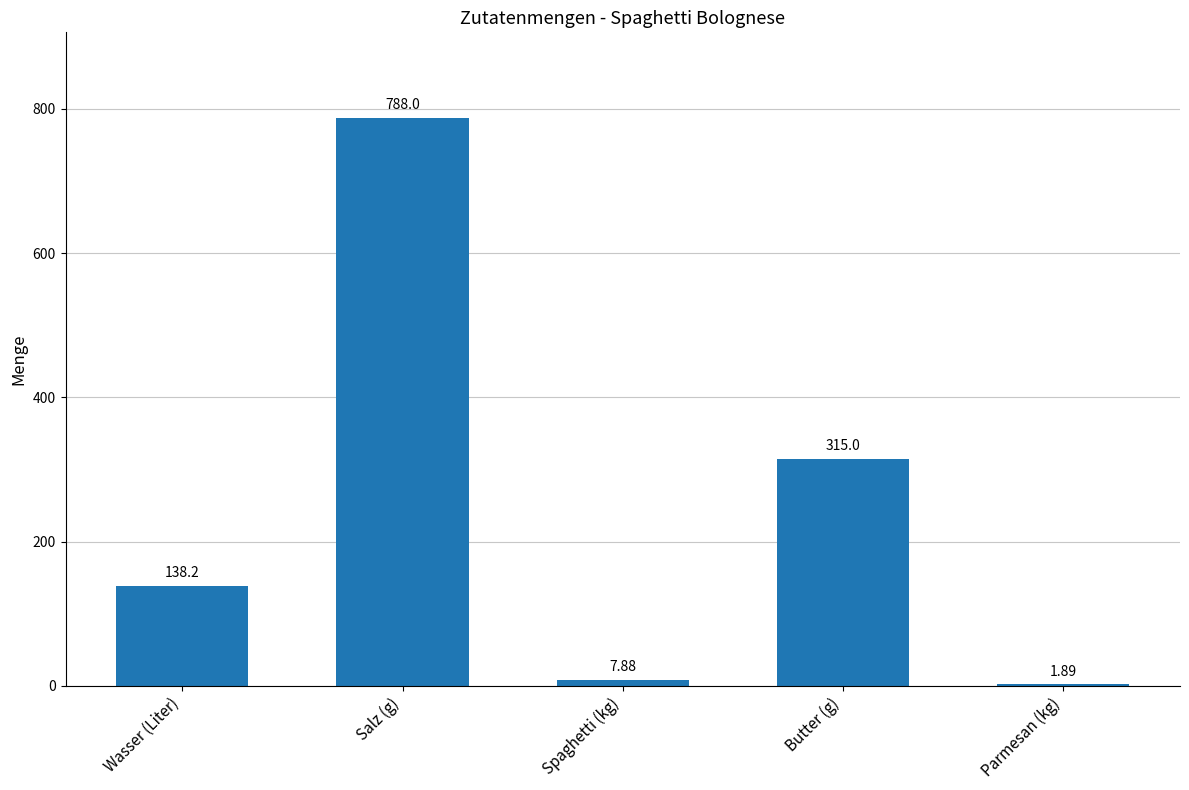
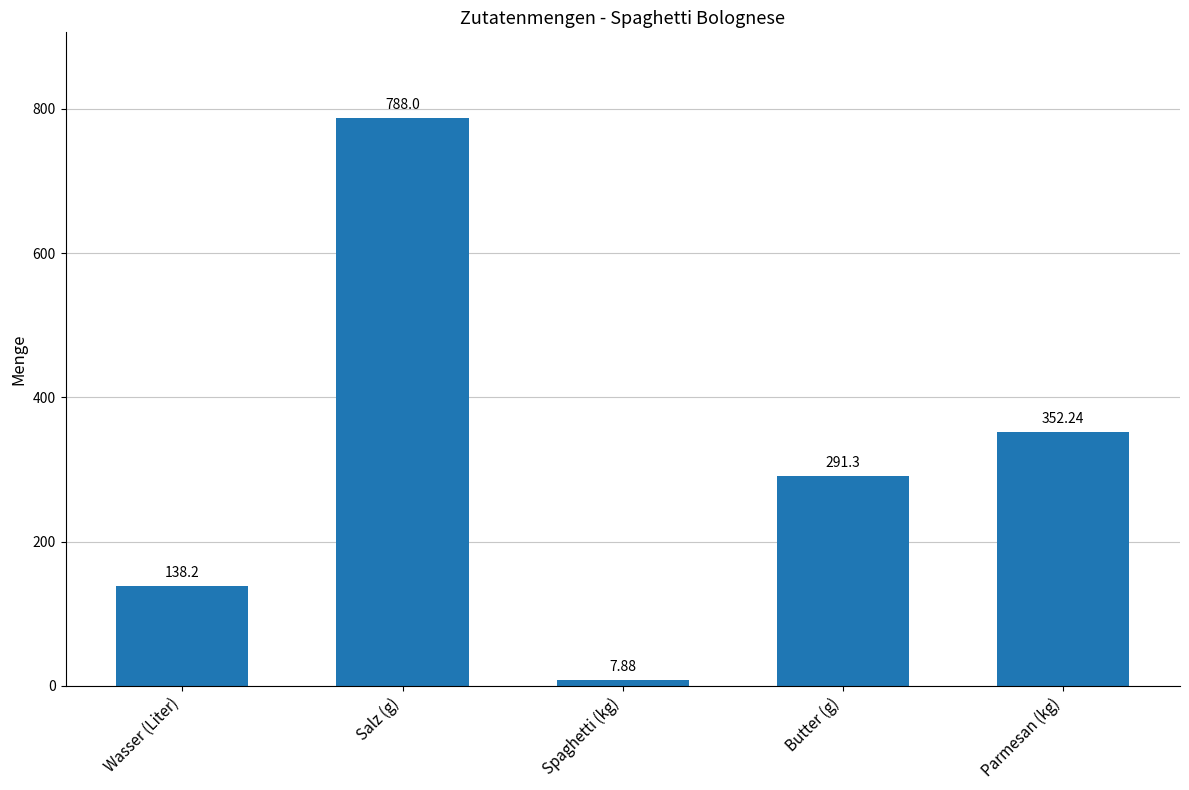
  {
    "Wasser (Liter)": 138.2,
    "Salz (g)": 788.0,
    "Spaghetti (kg)": 7.88,
-   "Butter (g)": 315.0,
-   "Parmesan (kg)": 1.89
+   "Butter (g)": 291.3,
+   "Parmesan (kg)": 352.24
  }
